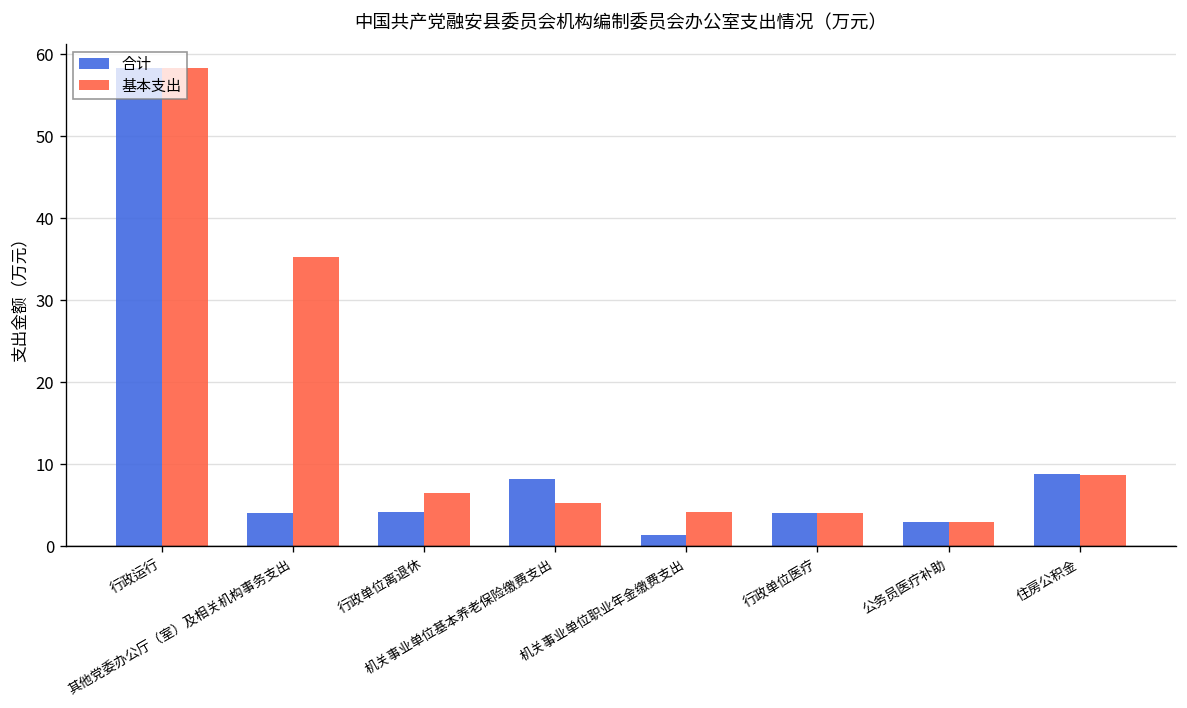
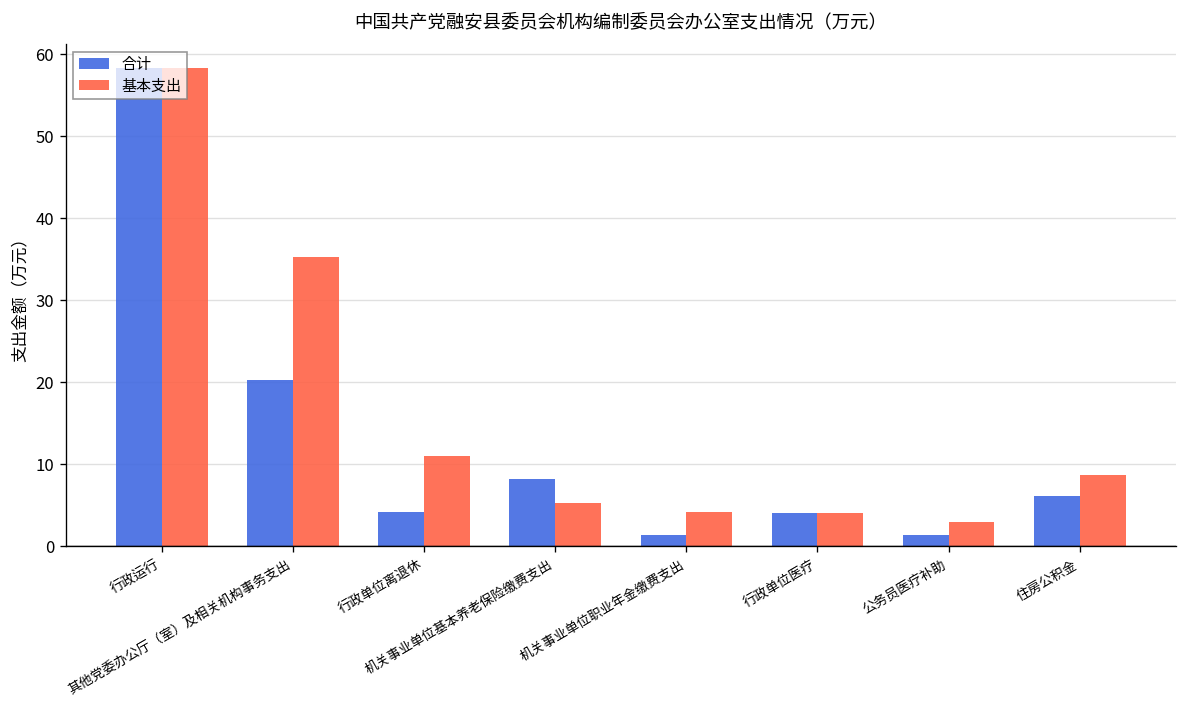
  {
    "合计": {
-     "其他党委办公厅（室）及相关机构事务支出": 4,
+     "其他党委办公厅（室）及相关机构事务支出": 20,
      "行政单位离退休": 4,
      "机关事业单位基本养老保险缴费支出": 8,
      "机关事业单位职业年金缴费支出": 1,
      "行政单位医疗": 4,
-     "公务员医疗补助": 3,
-     "住房公积金": 9
+     "公务员医疗补助": 1,
+     "住房公积金": 6
    },
    "基本支出": {
      "其他党委办公厅（室）及相关机构事务支出": 35,
-     "行政单位离退休": 6,
+     "行政单位离退休": 11,
      "机关事业单位基本养老保险缴费支出": 5,
      "机关事业单位职业年金缴费支出": 4,
      "行政单位医疗": 4,
      "公务员医疗补助": 3,
      "住房公积金": 9
    }
  }
